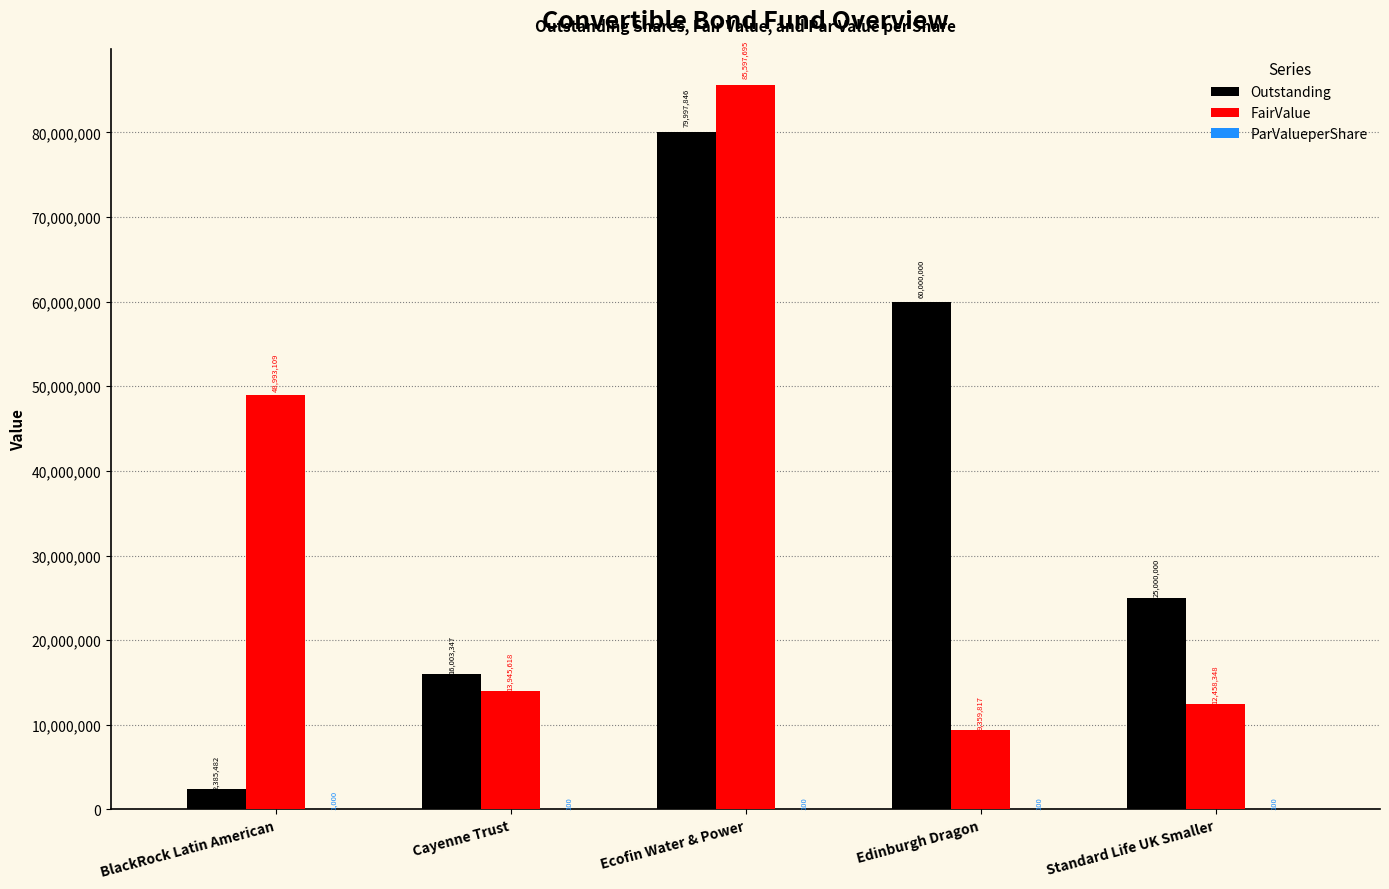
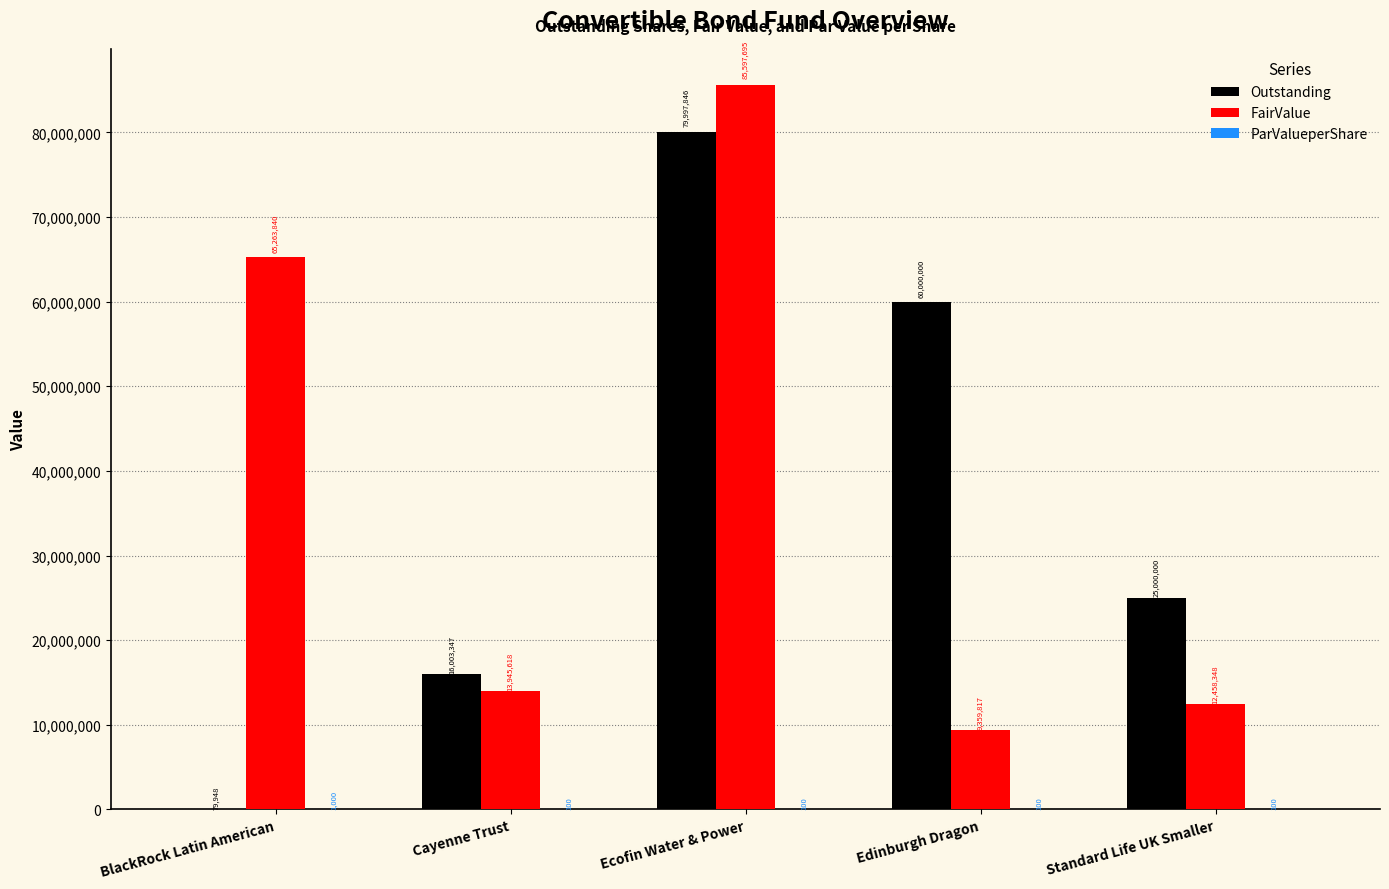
  {
    "Outstanding": {
-     "BlackRock Latin American": "2,385,482",
+     "BlackRock Latin American": "79,948",
      "Cayenne Trust": "16,003,347",
      "Ecofin Water & Power": "79,997,846",
      "Edinburgh Dragon": "60,000,000",
      "Standard Life UK Smaller": "25,000,000"
    },
    "FairValue": {
-     "BlackRock Latin American": "48,993,109",
+     "BlackRock Latin American": "65,263,840",
      "Cayenne Trust": "13,945,618",
      "Ecofin Water & Power": "85,597,695",
      "Edinburgh Dragon": "9,359,817",
      "Standard Life UK Smaller": "12,458,348"
    },
    "ParValueperShare": {
      "BlackRock Latin American": "1,000",
      "Cayenne Trust": "100",
      "Ecofin Water & Power": "100",
      "Edinburgh Dragon": "100",
      "Standard Life UK Smaller": "100"
    }
  }
